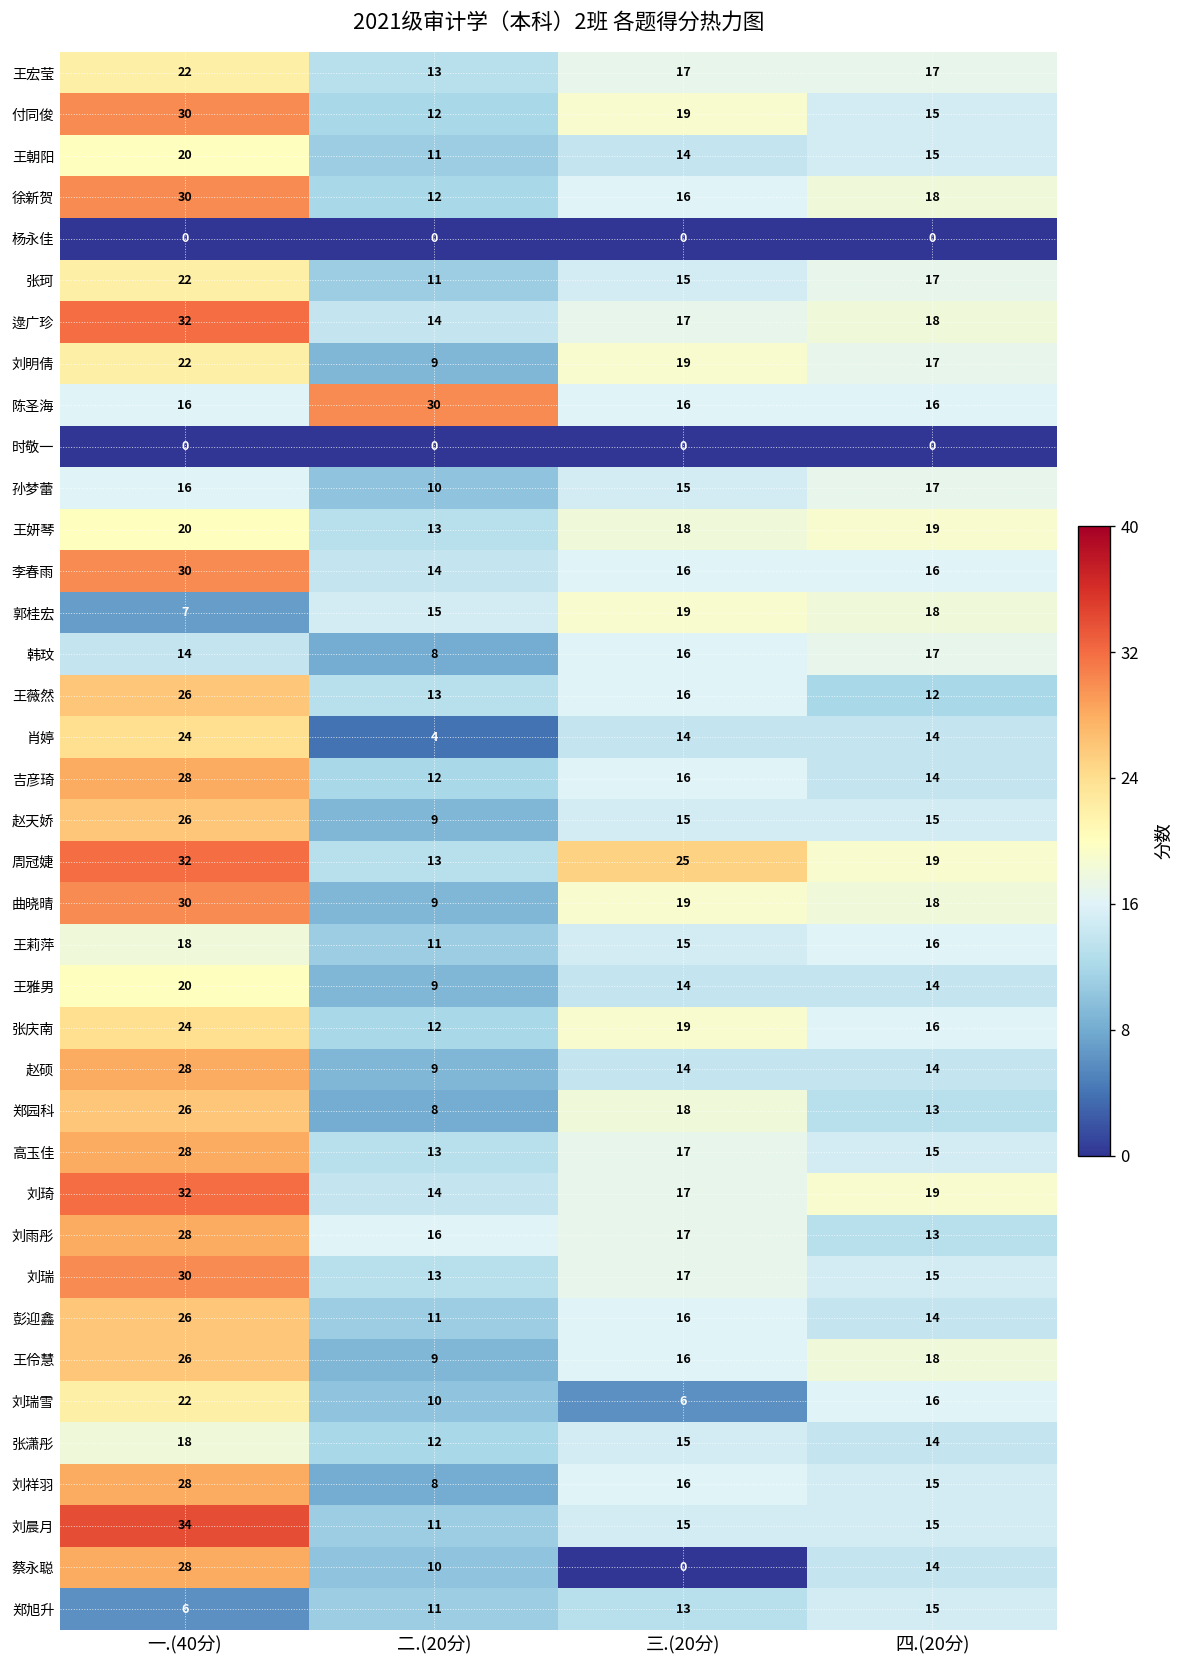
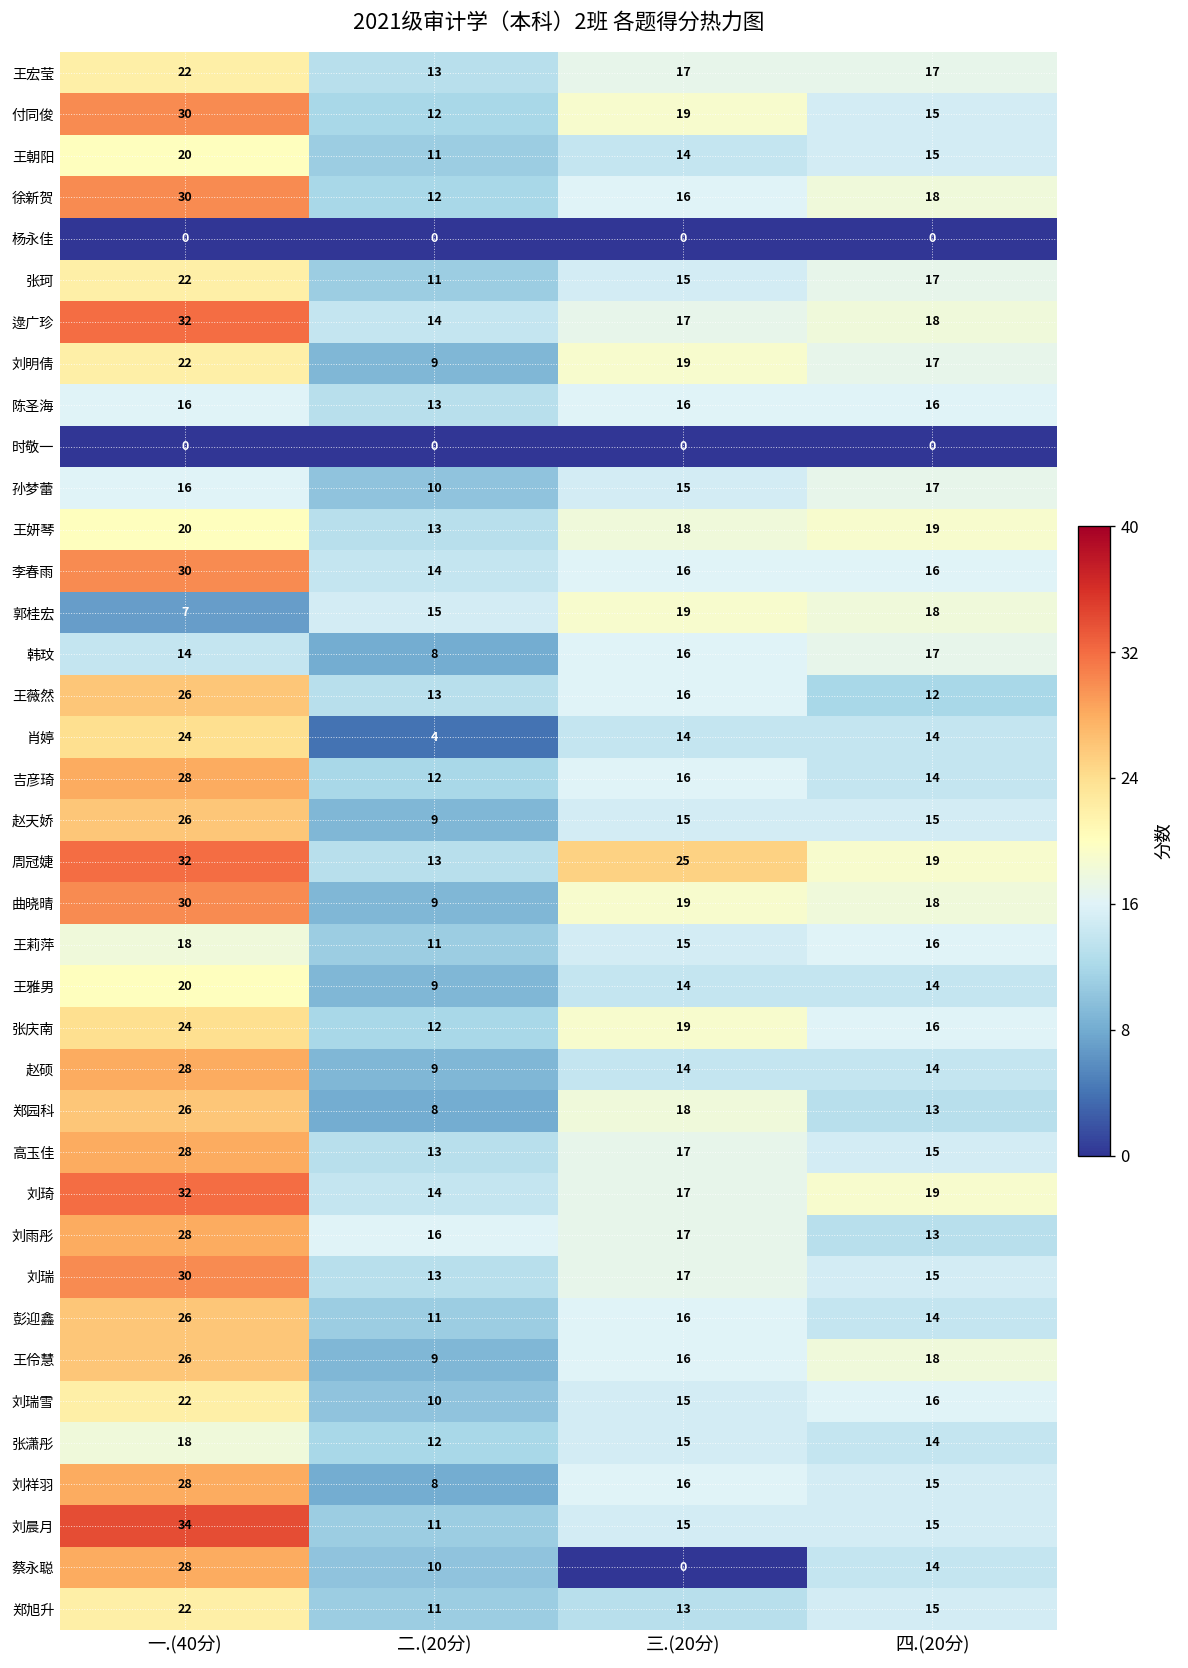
  {
    "王宏莹": {
      "一.(40分)": 22,
      "二.(20分)": 13,
      "三.(20分)": 17,
      "四.(20分)": 17
    },
    "付同俊": {
      "一.(40分)": 30,
      "二.(20分)": 12,
      "三.(20分)": 19,
      "四.(20分)": 15
    },
    "王朝阳": {
      "一.(40分)": 20,
      "二.(20分)": 11,
      "三.(20分)": 14,
      "四.(20分)": 15
    },
    "徐新贺": {
      "一.(40分)": 30,
      "二.(20分)": 12,
      "三.(20分)": 16,
      "四.(20分)": 18
    },
    "杨永佳": {
      "一.(40分)": 0,
      "二.(20分)": 0,
      "三.(20分)": 0,
      "四.(20分)": 0
    },
    "张珂": {
      "一.(40分)": 22,
      "二.(20分)": 11,
      "三.(20分)": 15,
      "四.(20分)": 17
    },
    "逯广珍": {
      "一.(40分)": 32,
      "二.(20分)": 14,
      "三.(20分)": 17,
      "四.(20分)": 18
    },
    "刘明倩": {
      "一.(40分)": 22,
      "二.(20分)": 9,
      "三.(20分)": 19,
      "四.(20分)": 17
    },
    "陈圣海": {
      "一.(40分)": 16,
-     "二.(20分)": 30,
+     "二.(20分)": 13,
      "三.(20分)": 16,
      "四.(20分)": 16
    },
    "时敬一": {
      "一.(40分)": 0,
      "二.(20分)": 0,
      "三.(20分)": 0,
      "四.(20分)": 0
    },
    "孙梦蕾": {
      "一.(40分)": 16,
      "二.(20分)": 10,
      "三.(20分)": 15,
      "四.(20分)": 17
    },
    "王妍琴": {
      "一.(40分)": 20,
      "二.(20分)": 13,
      "三.(20分)": 18,
      "四.(20分)": 19
    },
    "李春雨": {
      "一.(40分)": 30,
      "二.(20分)": 14,
      "三.(20分)": 16,
      "四.(20分)": 16
    },
    "郭桂宏": {
      "一.(40分)": 7,
      "二.(20分)": 15,
      "三.(20分)": 19,
      "四.(20分)": 18
    },
    "韩玟": {
      "一.(40分)": 14,
      "二.(20分)": 8,
      "三.(20分)": 16,
      "四.(20分)": 17
    },
    "王薇然": {
      "一.(40分)": 26,
      "二.(20分)": 13,
      "三.(20分)": 16,
      "四.(20分)": 12
    },
    "肖婷": {
      "一.(40分)": 24,
      "二.(20分)": 4,
      "三.(20分)": 14,
      "四.(20分)": 14
    },
    "吉彦琦": {
      "一.(40分)": 28,
      "二.(20分)": 12,
      "三.(20分)": 16,
      "四.(20分)": 14
    },
    "赵天娇": {
      "一.(40分)": 26,
      "二.(20分)": 9,
      "三.(20分)": 15,
      "四.(20分)": 15
    },
    "周冠婕": {
      "一.(40分)": 32,
      "二.(20分)": 13,
      "三.(20分)": 25,
      "四.(20分)": 19
    },
    "曲晓晴": {
      "一.(40分)": 30,
      "二.(20分)": 9,
      "三.(20分)": 19,
      "四.(20分)": 18
    },
    "王莉萍": {
      "一.(40分)": 18,
      "二.(20分)": 11,
      "三.(20分)": 15,
      "四.(20分)": 16
    },
    "王雅男": {
      "一.(40分)": 20,
      "二.(20分)": 9,
      "三.(20分)": 14,
      "四.(20分)": 14
    },
    "张庆南": {
      "一.(40分)": 24,
      "二.(20分)": 12,
      "三.(20分)": 19,
      "四.(20分)": 16
    },
    "赵硕": {
      "一.(40分)": 28,
      "二.(20分)": 9,
      "三.(20分)": 14,
      "四.(20分)": 14
    },
    "郑园科": {
      "一.(40分)": 26,
      "二.(20分)": 8,
      "三.(20分)": 18,
      "四.(20分)": 13
    },
    "高玉佳": {
      "一.(40分)": 28,
      "二.(20分)": 13,
      "三.(20分)": 17,
      "四.(20分)": 15
    },
    "刘琦": {
      "一.(40分)": 32,
      "二.(20分)": 14,
      "三.(20分)": 17,
      "四.(20分)": 19
    },
    "刘雨彤": {
      "一.(40分)": 28,
      "二.(20分)": 16,
      "三.(20分)": 17,
      "四.(20分)": 13
    },
    "刘瑞": {
      "一.(40分)": 30,
      "二.(20分)": 13,
      "三.(20分)": 17,
      "四.(20分)": 15
    },
    "彭迎鑫": {
      "一.(40分)": 26,
      "二.(20分)": 11,
      "三.(20分)": 16,
      "四.(20分)": 14
    },
    "王伶慧": {
      "一.(40分)": 26,
      "二.(20分)": 9,
      "三.(20分)": 16,
      "四.(20分)": 18
    },
    "刘瑞雪": {
      "一.(40分)": 22,
      "二.(20分)": 10,
-     "三.(20分)": 6,
+     "三.(20分)": 15,
      "四.(20分)": 16
    },
    "张潇彤": {
      "一.(40分)": 18,
      "二.(20分)": 12,
      "三.(20分)": 15,
      "四.(20分)": 14
    },
    "刘祥羽": {
      "一.(40分)": 28,
      "二.(20分)": 8,
      "三.(20分)": 16,
      "四.(20分)": 15
    },
    "刘晨月": {
      "一.(40分)": 34,
      "二.(20分)": 11,
      "三.(20分)": 15,
      "四.(20分)": 15
    },
    "蔡永聪": {
      "一.(40分)": 28,
      "二.(20分)": 10,
      "三.(20分)": 0,
      "四.(20分)": 14
    },
    "郑旭升": {
-     "一.(40分)": 6,
+     "一.(40分)": 22,
      "二.(20分)": 11,
      "三.(20分)": 13,
      "四.(20分)": 15
    }
  }
